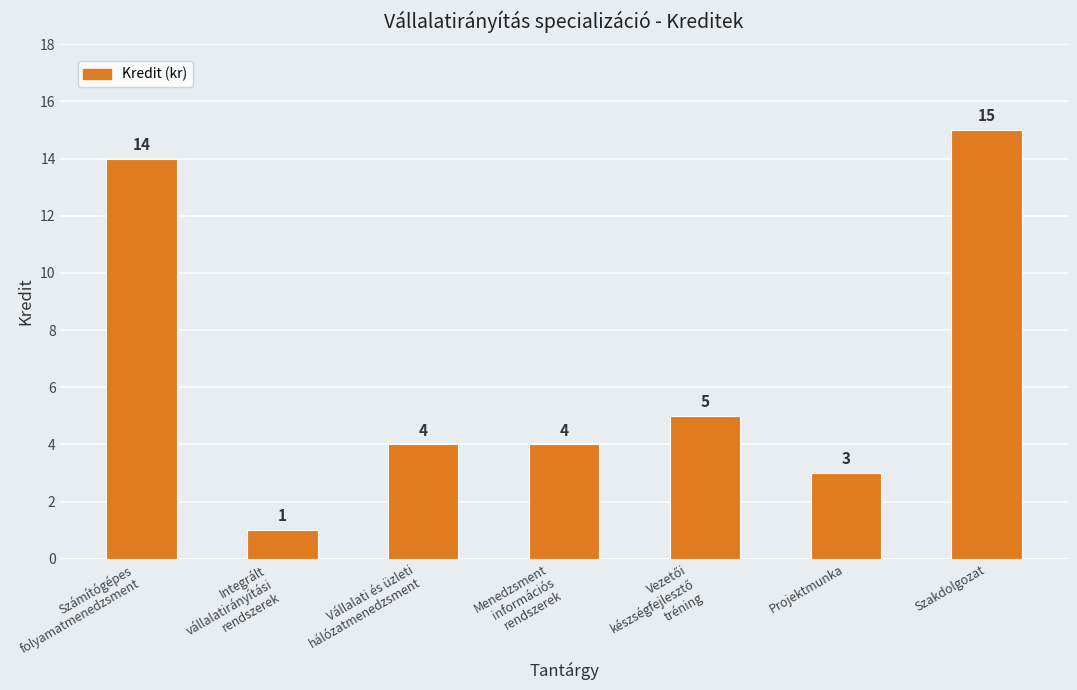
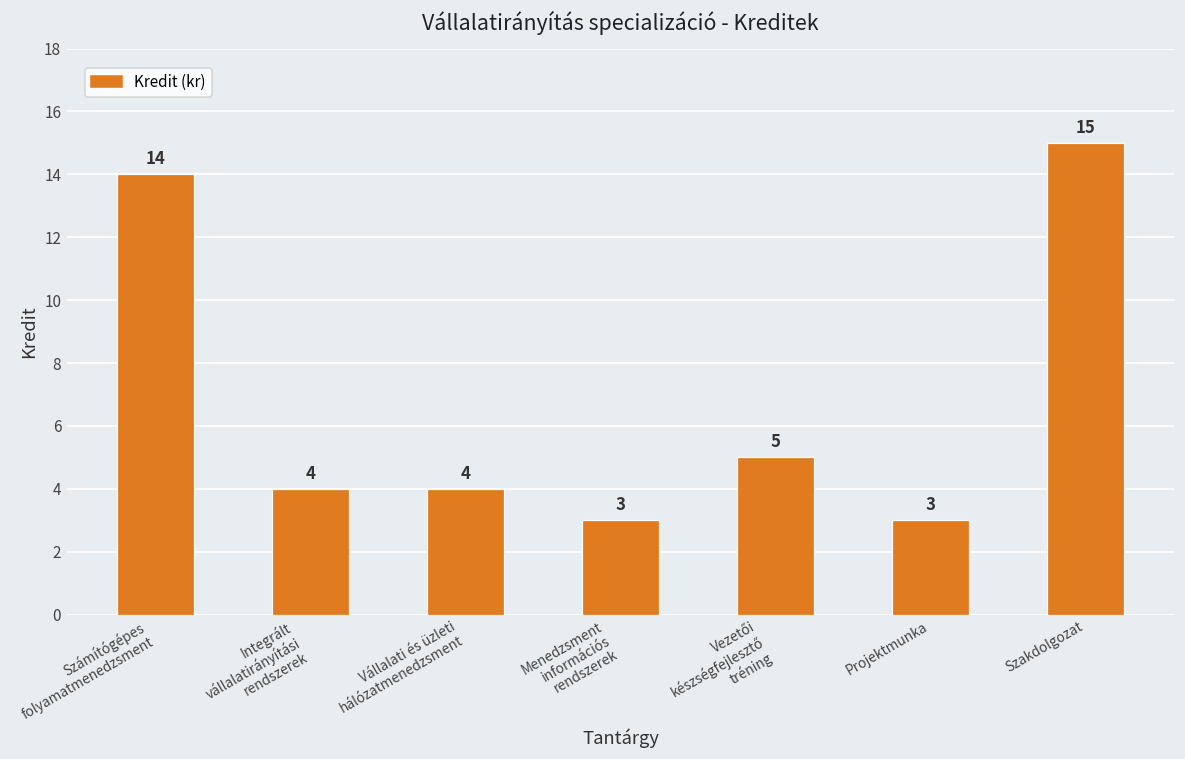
  {
    "Számítógépes folyamatmenedzsment": 14,
-   "Integrált vállalatirányítási rendszerek": 1,
+   "Integrált vállalatirányítási rendszerek": 4,
    "Vállalati és üzleti hálózatmenedzsment": 4,
-   "Menedzsment információs rendszerek": 4,
+   "Menedzsment információs rendszerek": 3,
    "Vezetői készségfejlesztő tréning": 5,
    "Projektmunka": 3,
    "Szakdolgozat": 15
  }
